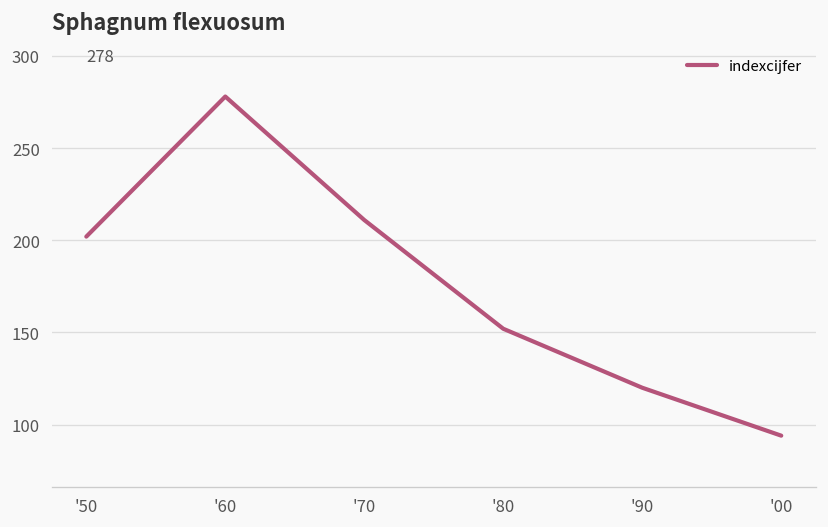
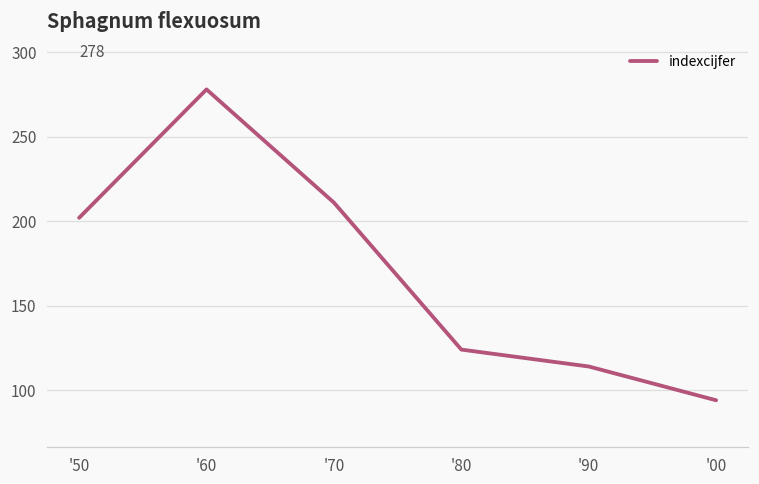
  {
    "'50": 202,
    "'60": 278,
    "'70": 211,
-   "'80": 152,
-   "'90": 120,
+   "'80": 124,
+   "'90": 114,
    "'00": 94
  }
